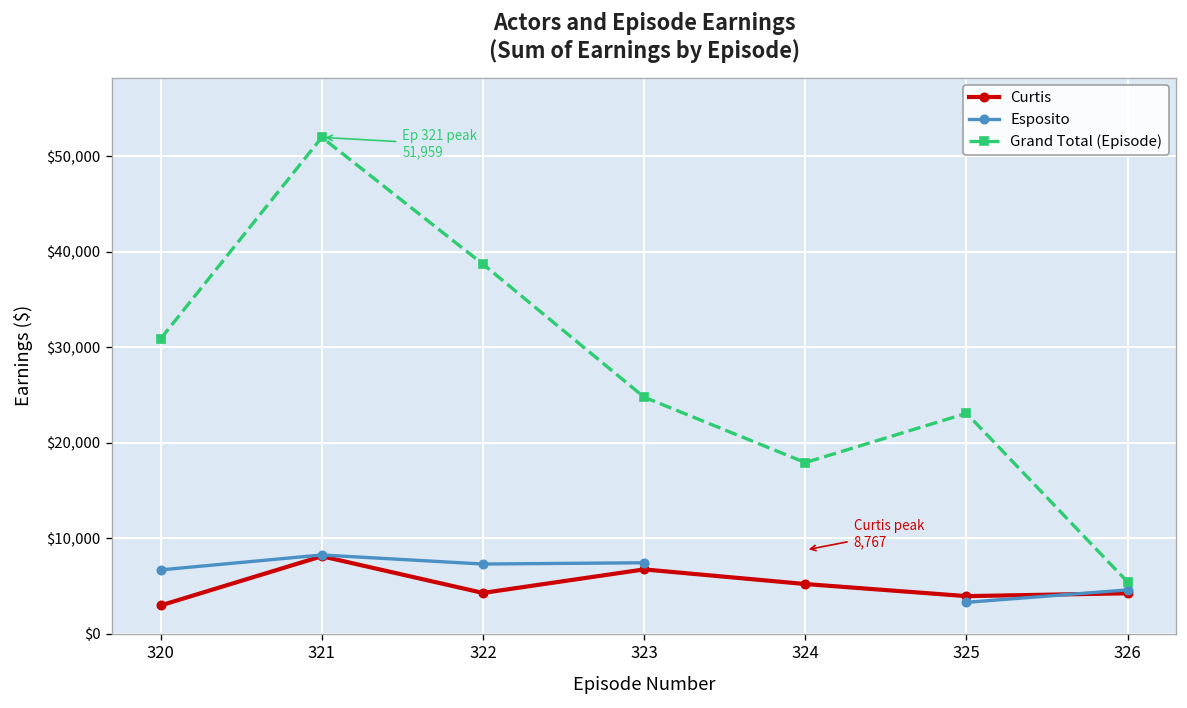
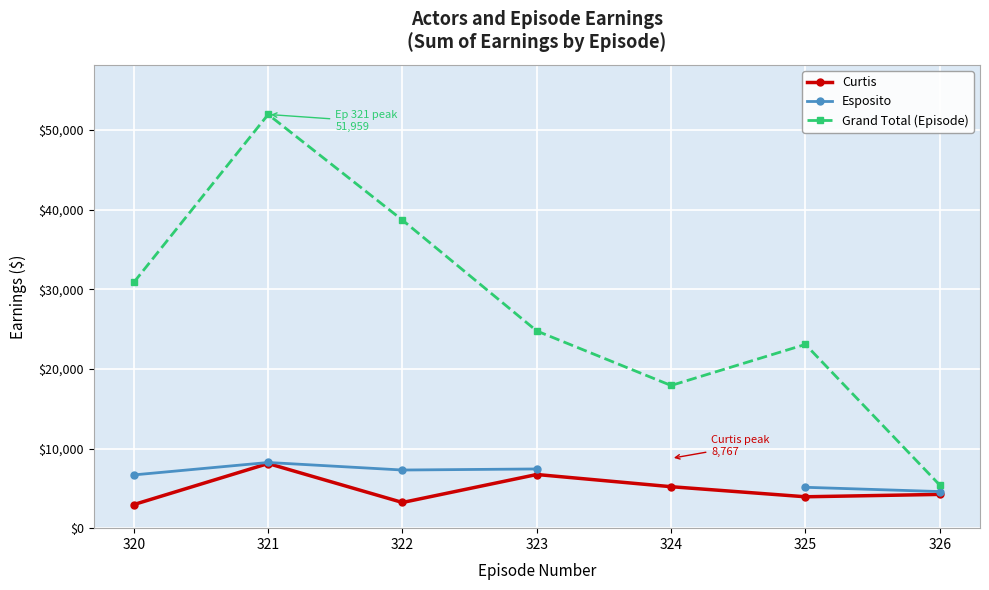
  {
    "Curtis": {
      "320": "$3,000",
-     "322": "$4,000",
+     "322": "$3,000",
      "323": "$7,000",
      "324": "$5,000",
      "325": "$4,000",
      "326": "$4,000"
    },
    "Esposito": {
      "320": "$7,000",
      "322": "$7,000",
      "323": "$7,000",
-     "325": "$3,000",
+     "325": "$5,000",
      "326": "$5,000"
    },
    "Grand Total (Episode)": {
      "321": "51,959"
    }
  }
